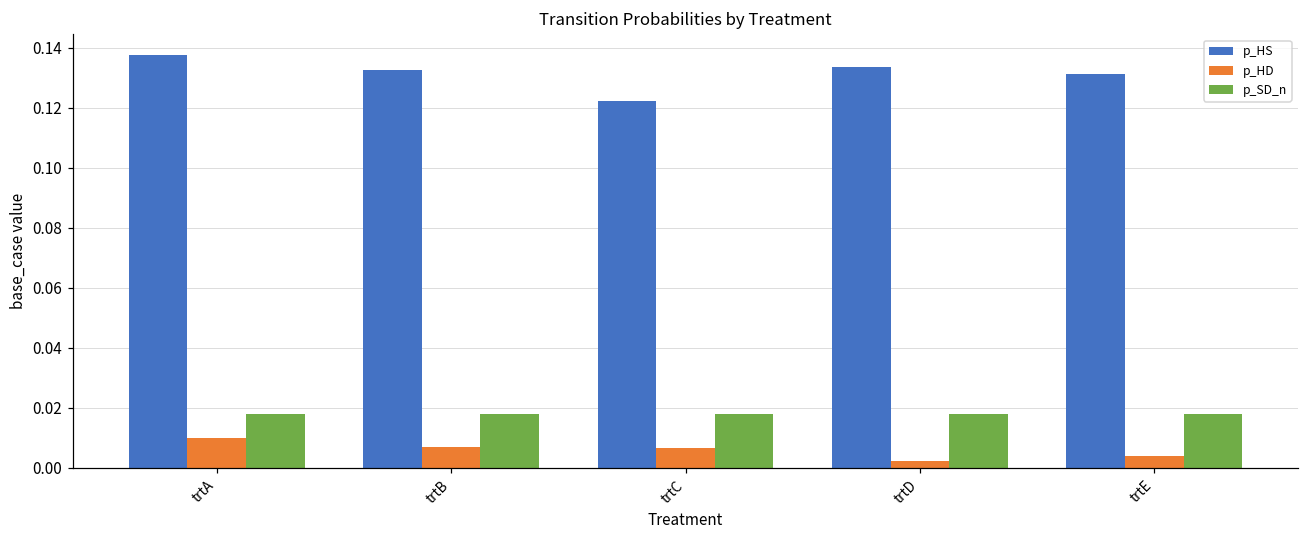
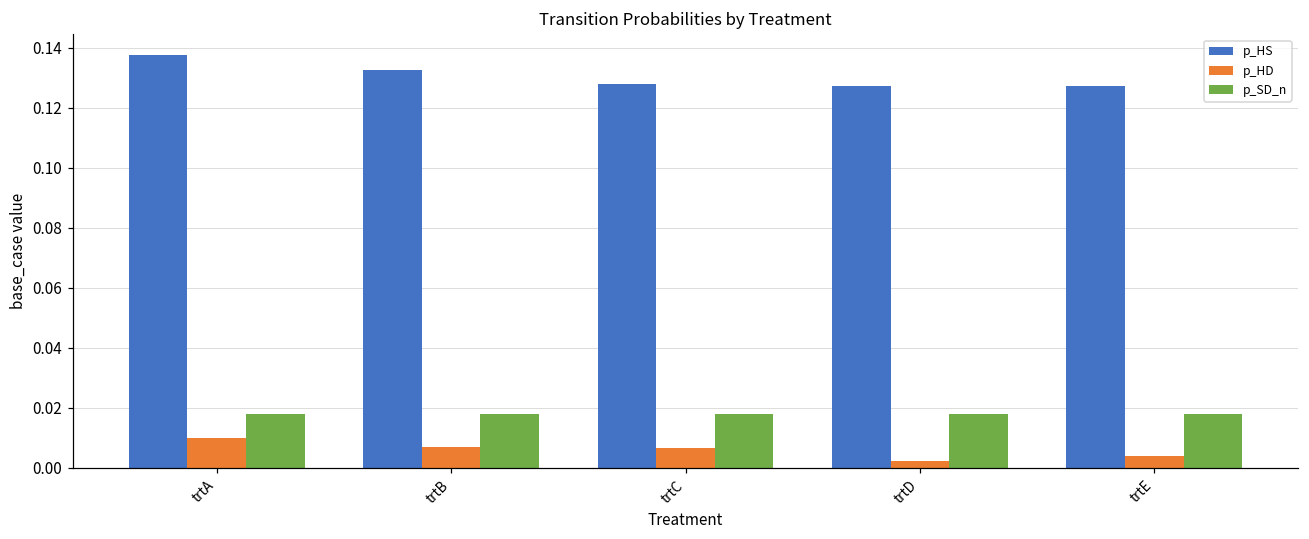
  {
    "p_HS": {
      "trtA": 0.138,
      "trtB": 0.132,
-     "trtC": 0.122,
-     "trtD": 0.134,
-     "trtE": 0.131
+     "trtC": 0.128,
+     "trtD": 0.127,
+     "trtE": 0.127
    },
    "p_HD": {
      "trtA": 0.010,
      "trtB": 0.007,
      "trtC": 0.007,
      "trtD": 0.002,
      "trtE": 0.004
    },
    "p_SD_n": {
      "trtA": 0.018,
      "trtB": 0.018,
      "trtC": 0.018,
      "trtD": 0.018,
      "trtE": 0.018
    }
  }
